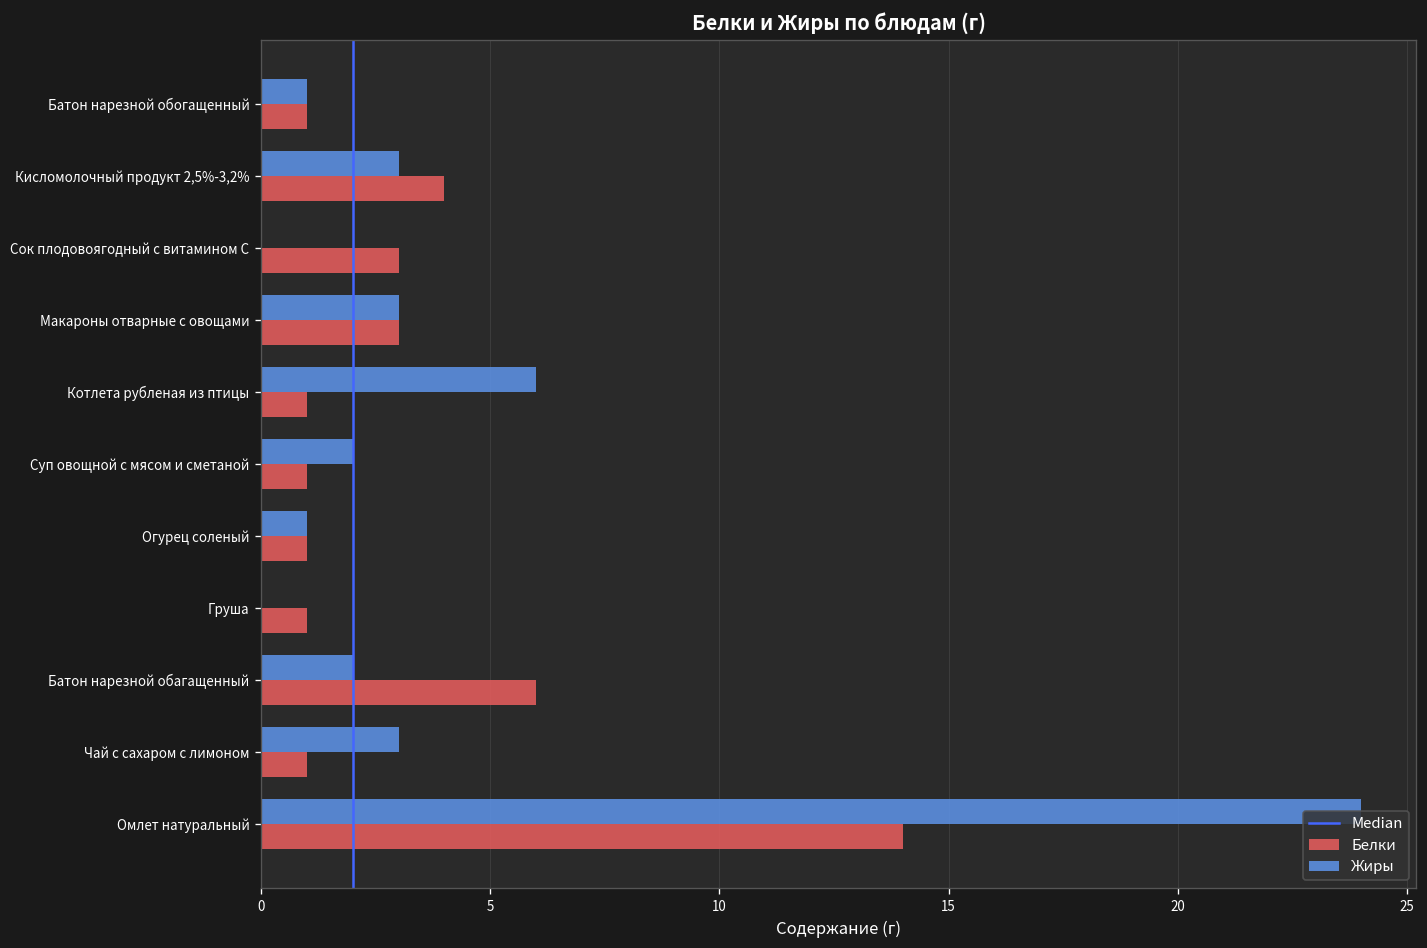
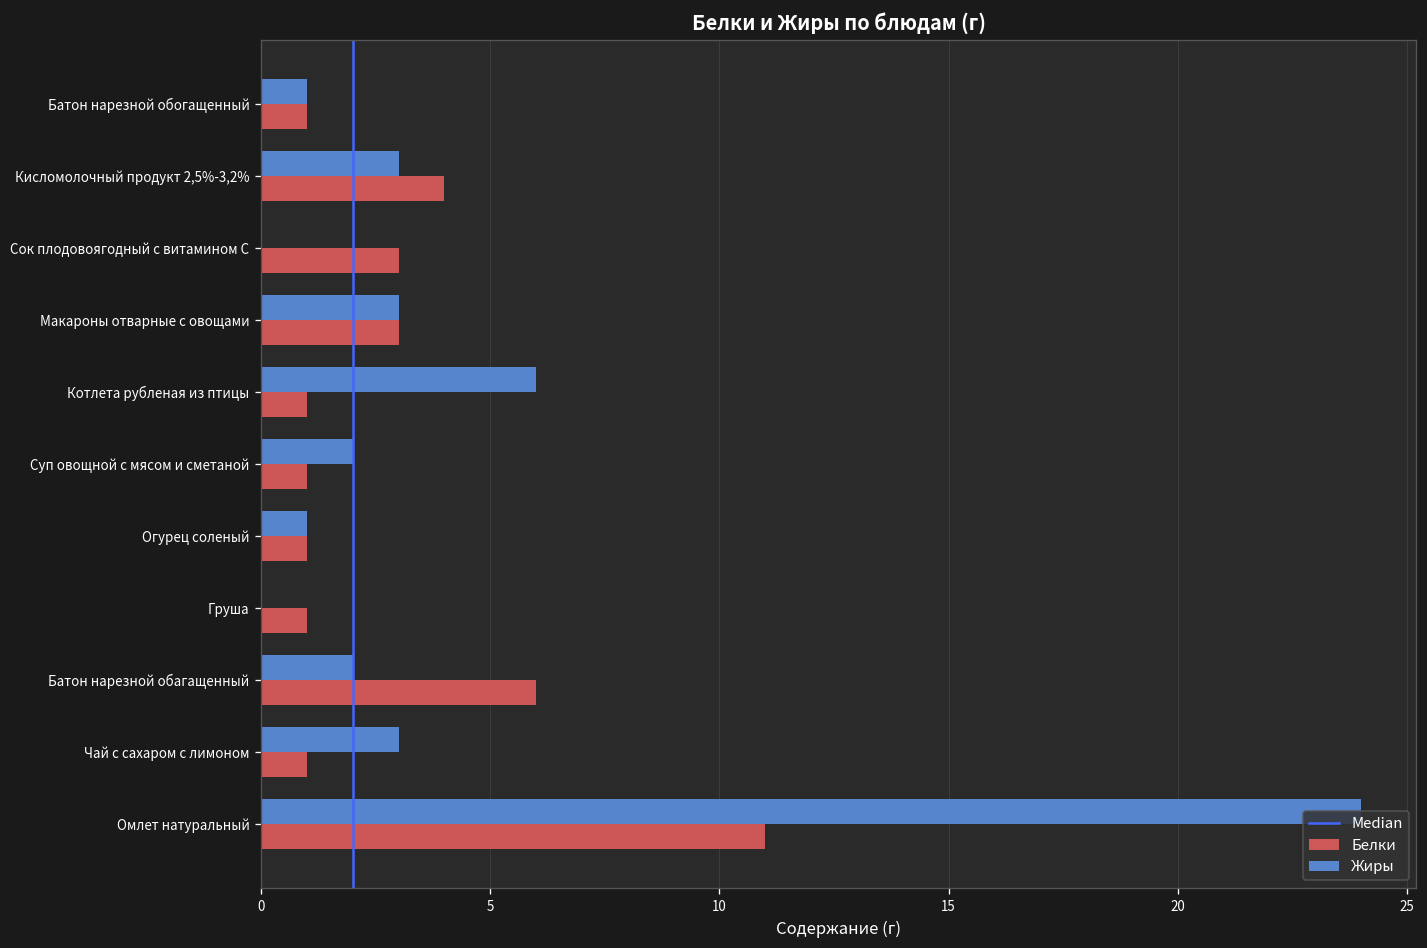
  {
    "Белки": {
      "Батон нарезной обогащенный": 1,
      "Кисломолочный продукт 2,5%-3,2%": 4,
      "Сок плодовоягодный с витамином С": 3,
      "Макароны отварные с овощами": 3,
      "Котлета рубленая из птицы": 1,
      "Суп овощной с мясом и сметаной": 1,
      "Огурец соленый": 1,
      "Груша": 1,
      "Батон нарезной обагащенный": 6,
      "Чай с сахаром с лимоном": 1,
-     "Омлет натуральный": 14
+     "Омлет натуральный": 11
    },
    "Жиры": {
      "Батон нарезной обогащенный": 1,
      "Кисломолочный продукт 2,5%-3,2%": 3,
      "Сок плодовоягодный с витамином С": 0,
      "Макароны отварные с овощами": 3,
      "Котлета рубленая из птицы": 6,
      "Суп овощной с мясом и сметаной": 2,
      "Огурец соленый": 1,
      "Груша": 0,
      "Батон нарезной обагащенный": 2,
      "Чай с сахаром с лимоном": 3
    }
  }
